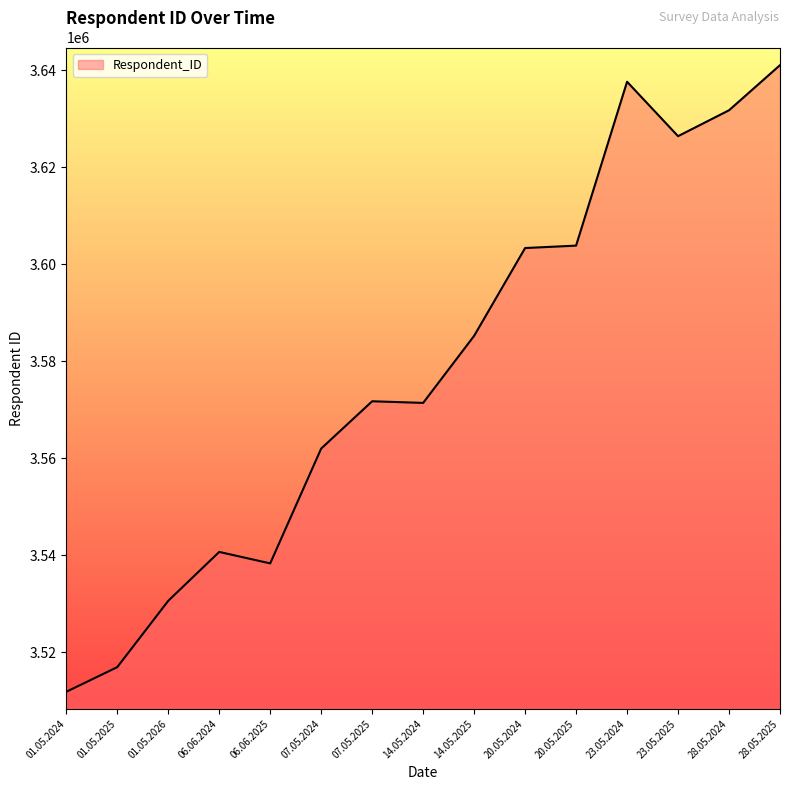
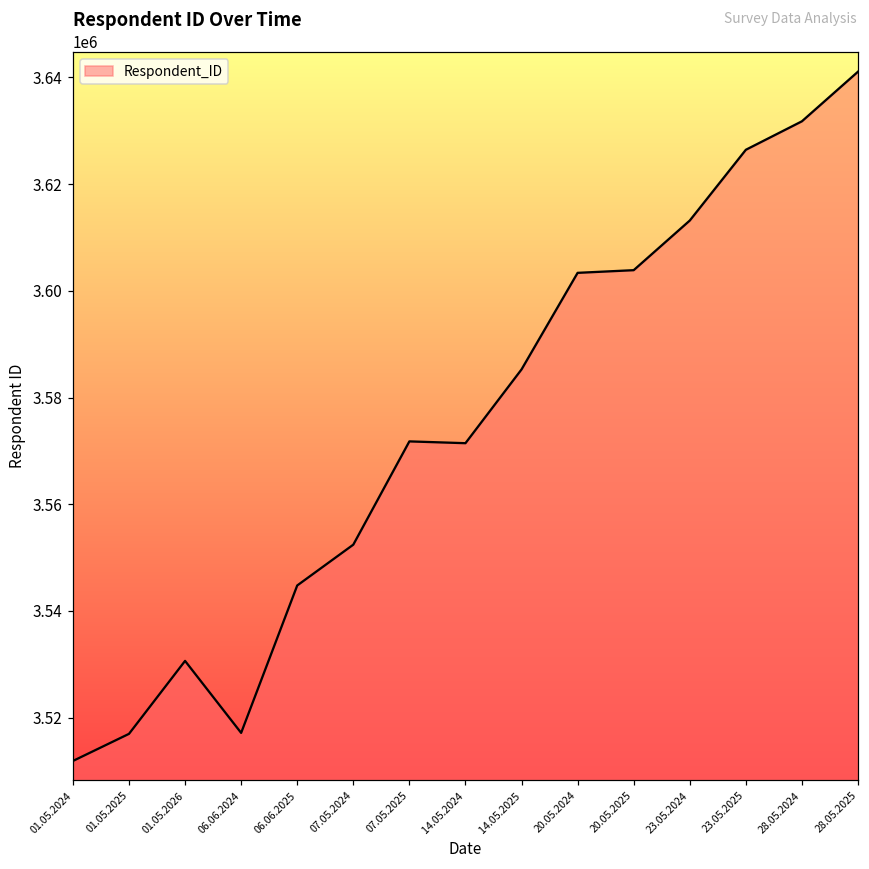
  {
    "01.05.2024": 3512000,
    "01.05.2025": 3517000,
    "01.05.2026": 3531000,
-   "06.06.2024": 3541000,
-   "06.06.2025": 3538000,
-   "07.05.2024": 3562000,
+   "06.06.2024": 3517000,
+   "06.06.2025": 3545000,
+   "07.05.2024": 3552000,
    "07.05.2025": 3572000,
    "14.05.2024": 3571000,
    "14.05.2025": 3585000,
    "20.05.2024": 3603000,
    "20.05.2025": 3604000,
-   "23.05.2024": 3638000,
+   "23.05.2024": 3613000,
    "23.05.2025": 3626000,
    "28.05.2024": 3632000,
    "28.05.2025": 3641000
  }
